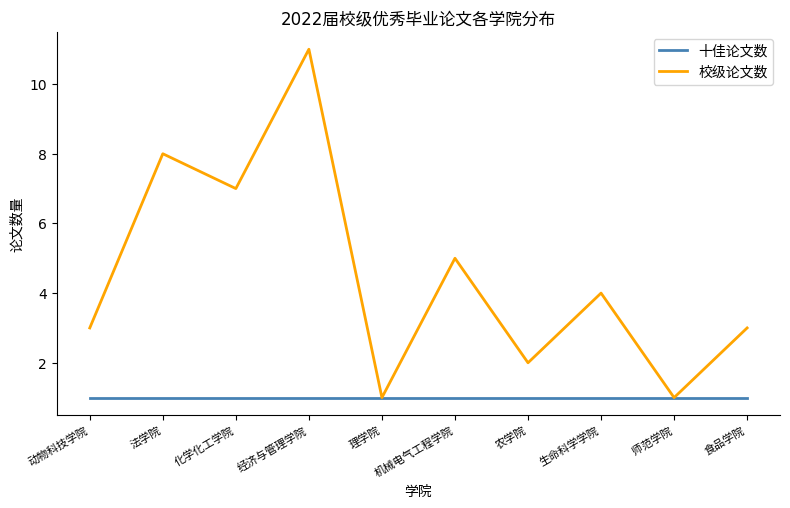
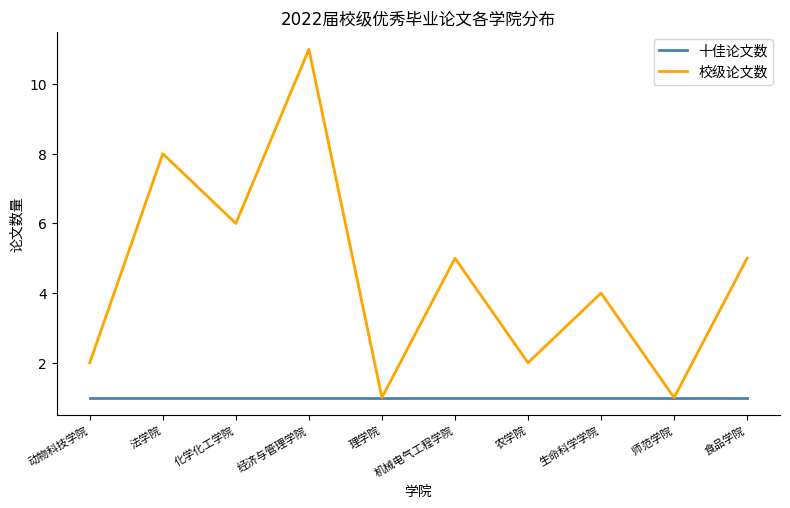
  {
    "十佳论文数": {
      "动物科技学院": 1,
      "法学院": 1,
      "化学化工学院": 1,
      "经济与管理学院": 1,
      "机械电气工程学院": 1,
      "农学院": 1,
      "生命科学学院": 1,
      "食品学院": 1
    },
    "校级论文数": {
-     "动物科技学院": 3,
+     "动物科技学院": 2,
      "法学院": 8,
-     "化学化工学院": 7,
+     "化学化工学院": 6,
      "经济与管理学院": 11,
      "机械电气工程学院": 5,
      "农学院": 2,
      "生命科学学院": 4,
-     "食品学院": 3
+     "食品学院": 5
    }
  }
